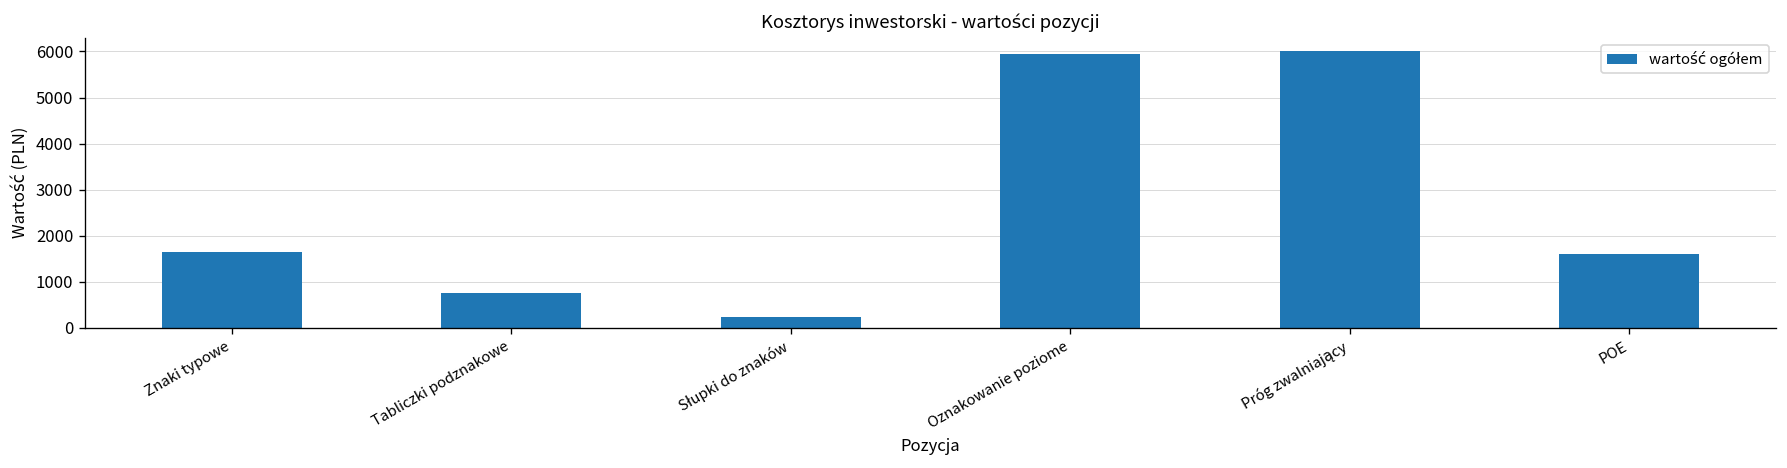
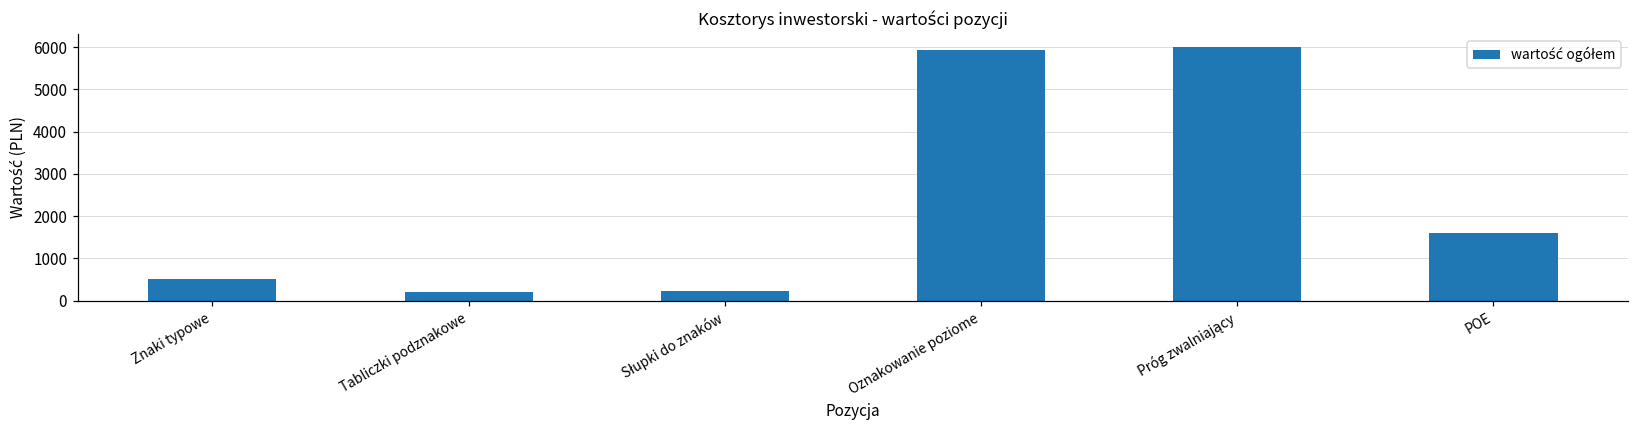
  {
-   "Znaki typowe": 1600,
-   "Tabliczki podznakowe": 800,
+   "Znaki typowe": 500,
+   "Tabliczki podznakowe": 200,
    "Słupki do znaków": 200,
    "Oznakowanie poziome": 5900,
    "Próg zwalniający": 6000,
    "POE": 1600
  }
